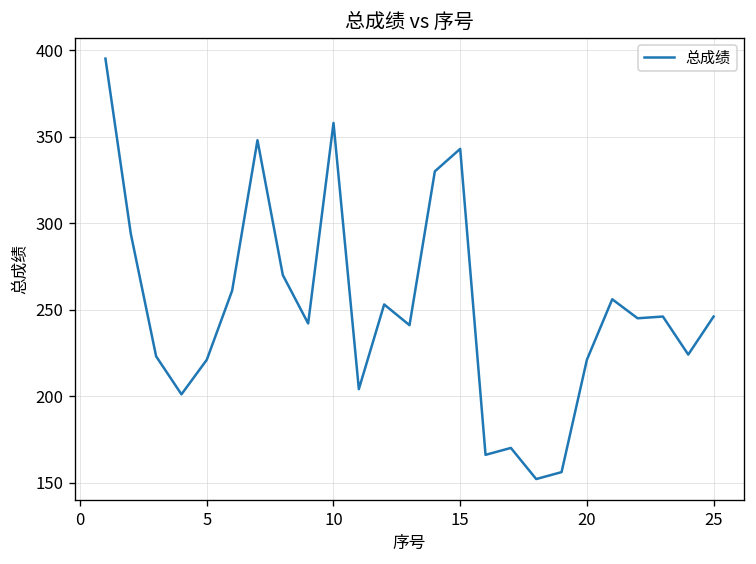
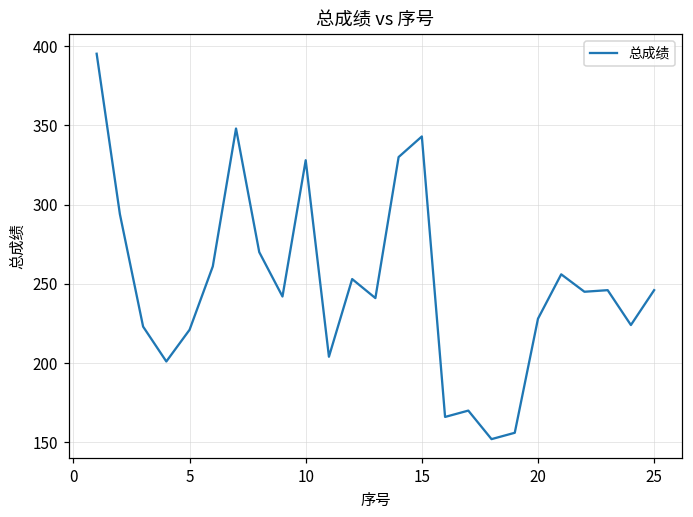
  {
    "5": 221,
-   "10": 358,
+   "10": 328,
    "15": 343,
-   "20": 221,
+   "20": 228,
    "25": 246
  }
